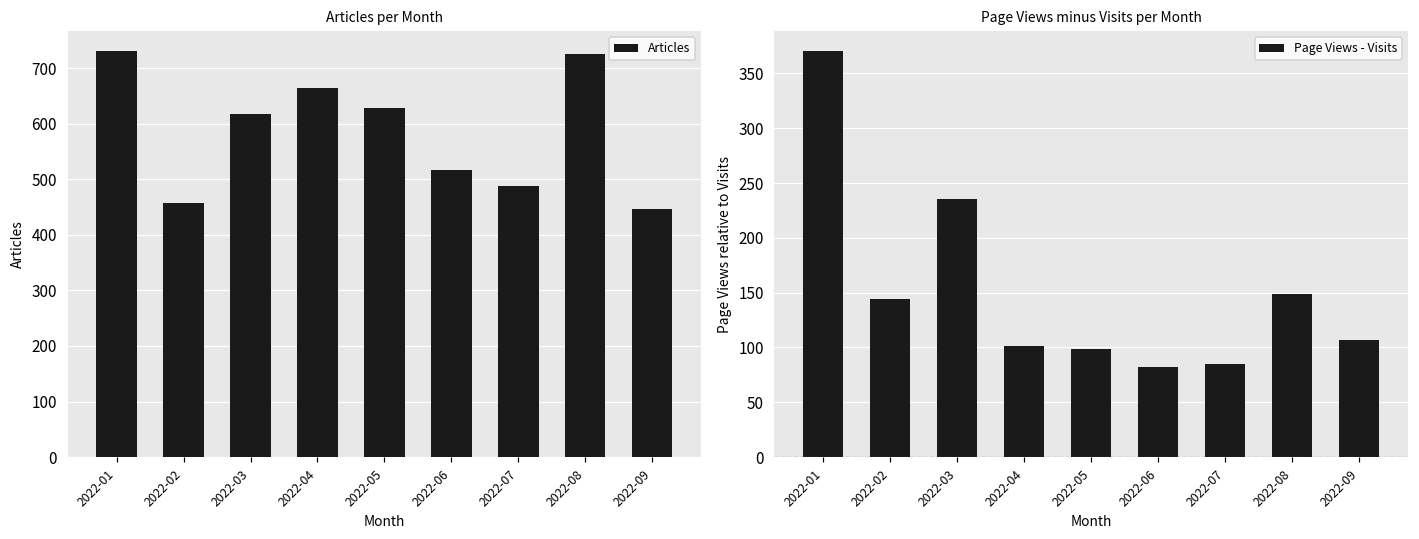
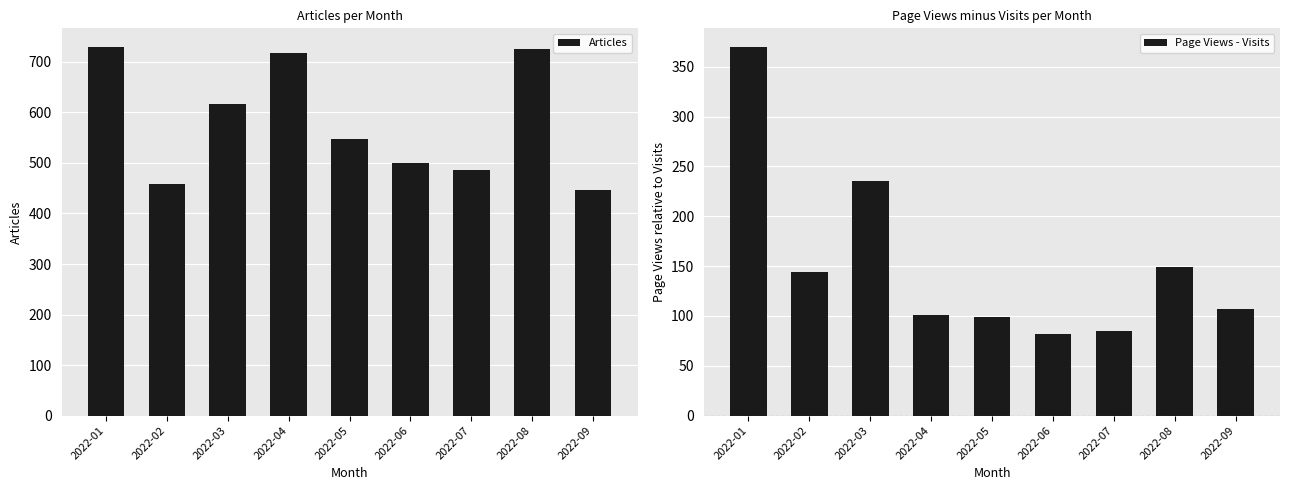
  {
    "Articles per Month": {
      "2022-01": 730,
      "2022-02": 460,
      "2022-03": 620,
-     "2022-04": 670,
-     "2022-05": 630,
-     "2022-06": 520,
+     "2022-04": 720,
+     "2022-05": 550,
+     "2022-06": 500,
      "2022-07": 490,
      "2022-08": 730,
      "2022-09": 450
    },
    "Page Views minus Visits per Month": {
      "2022-01": 370,
      "2022-02": 140,
      "2022-03": 240,
      "2022-04": 100,
      "2022-05": 100,
      "2022-06": 80,
      "2022-07": 90,
      "2022-08": 150,
      "2022-09": 110
    }
  }
